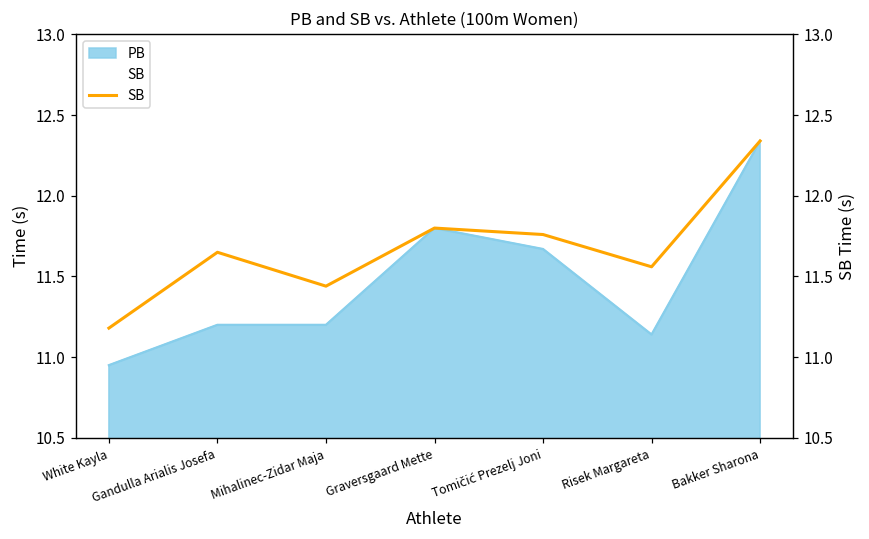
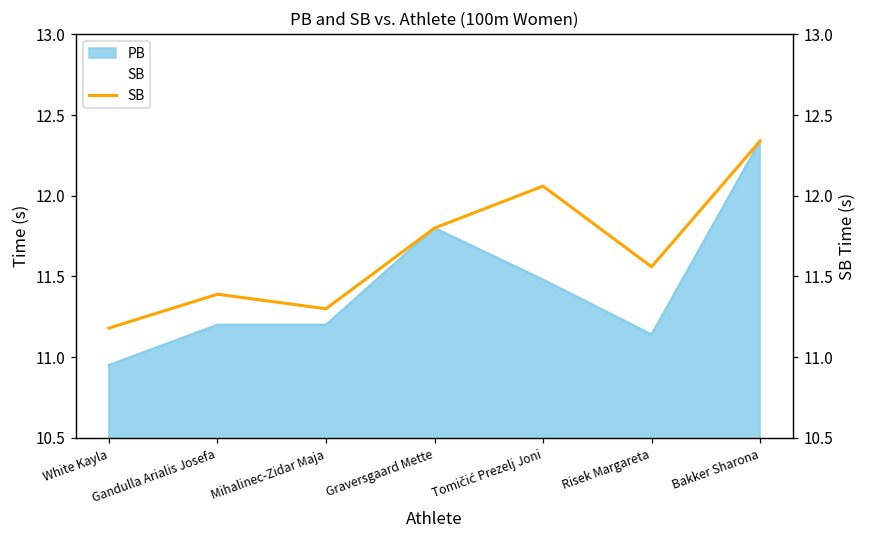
  {
    "PB": {
      "White Kayla": 10.95,
      "Gandulla Arialis Josefa": 11.20,
      "Mihalinec-Zidar Maja": 11.20,
      "Graversgaard Mette": 11.80,
-     "Tomičić Prezelj Joni": 11.67,
+     "Tomičić Prezelj Joni": 11.48,
      "Risek Margareta": 11.14,
      "Bakker Sharona": 12.34
    },
    "SB": {
      "White Kayla": 11.18,
-     "Gandulla Arialis Josefa": 11.65,
-     "Mihalinec-Zidar Maja": 11.44,
+     "Gandulla Arialis Josefa": 11.39,
+     "Mihalinec-Zidar Maja": 11.30,
      "Graversgaard Mette": 11.80,
-     "Tomičić Prezelj Joni": 11.76,
+     "Tomičić Prezelj Joni": 12.06,
      "Risek Margareta": 11.56,
      "Bakker Sharona": 12.34
    }
  }
